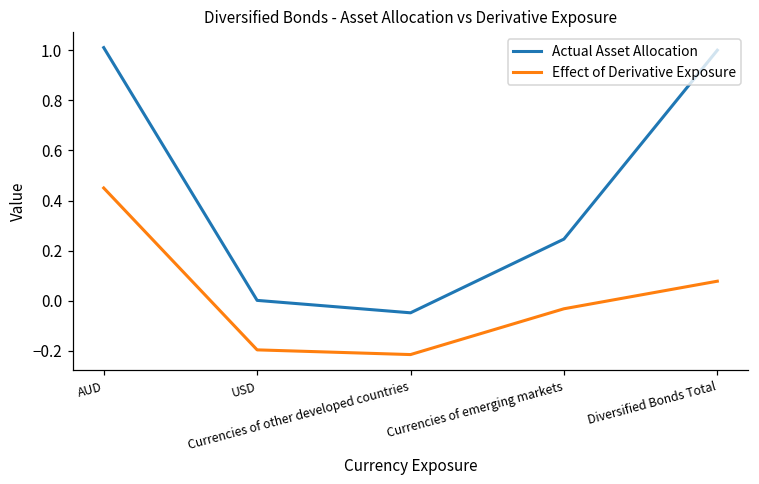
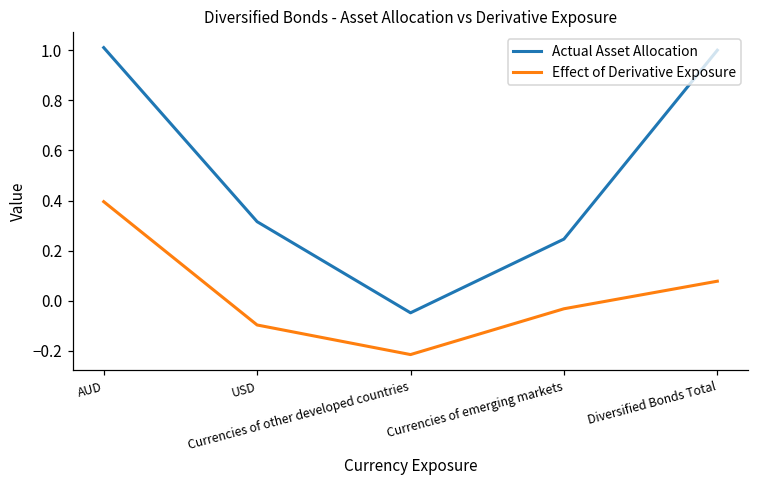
  {
    "Actual Asset Allocation": {
      "AUD": 1.01,
-     "USD": 0.00,
+     "USD": 0.32,
      "Currencies of other developed countries": -0.05,
      "Currencies of emerging markets": 0.25
    },
    "Effect of Derivative Exposure": {
-     "AUD": 0.45,
-     "USD": -0.20,
+     "AUD": 0.40,
+     "USD": -0.10,
      "Currencies of other developed countries": -0.22,
      "Currencies of emerging markets": -0.03,
      "Diversified Bonds Total": 0.08
    }
  }
